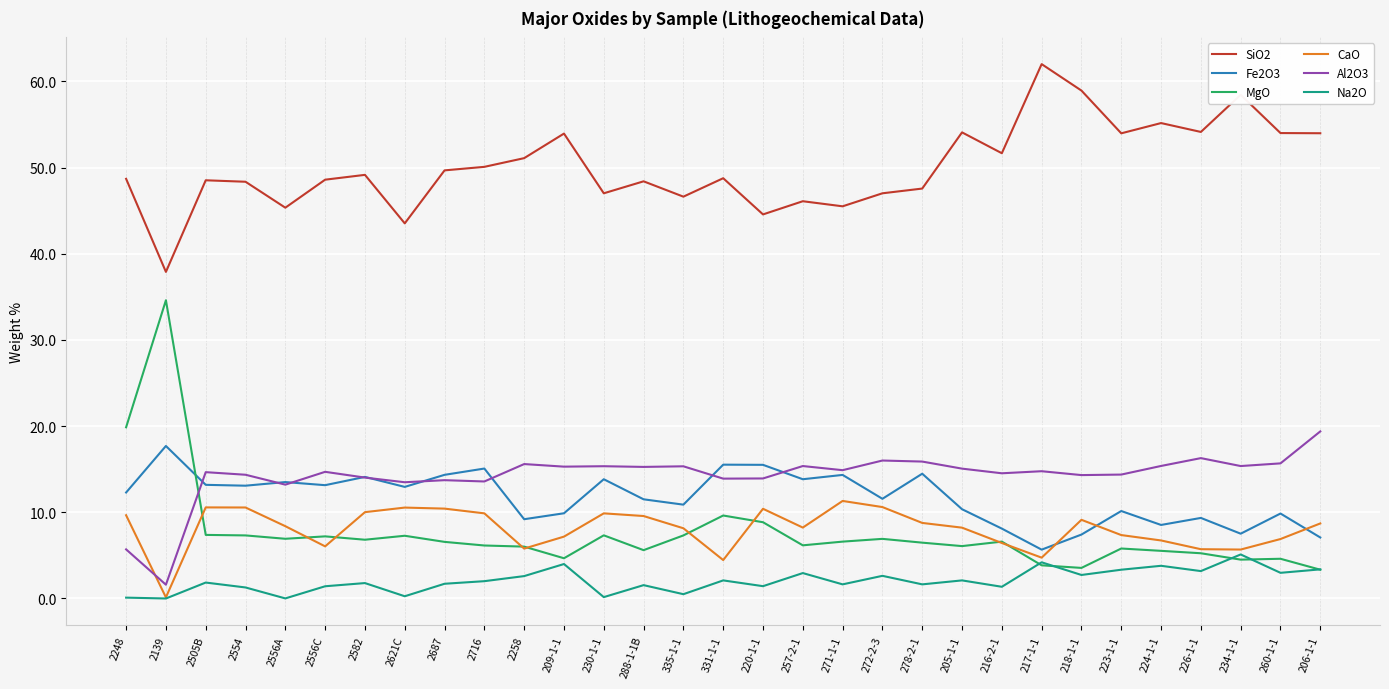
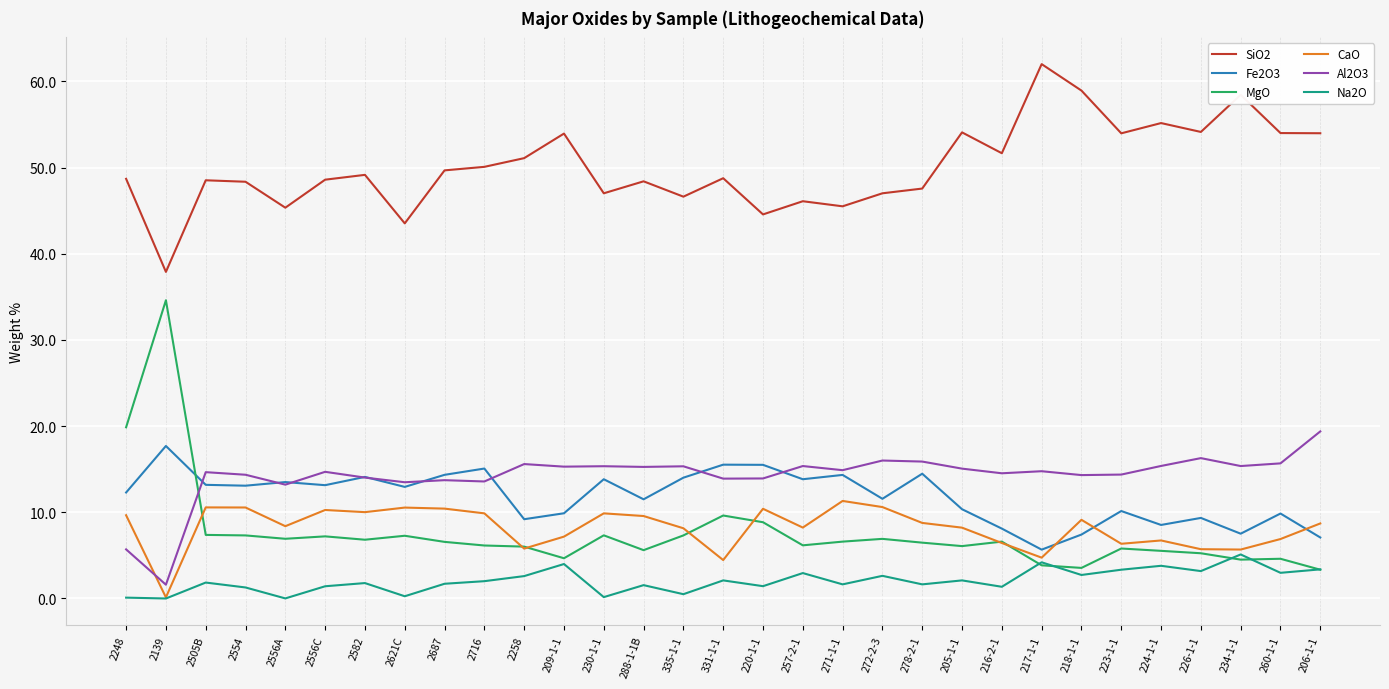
  {
    "SiO2": {
      "2248": 49,
      "2139": 38,
      "2505B": 49,
      "2554": 48,
      "2556A": 45,
      "2556C": 49,
      "2582": 49,
      "2621C": 44,
      "2687": 50,
      "2716": 50,
      "2258": 51,
      "209-1-1": 54,
      "230-1-1": 47,
      "288-1-1B": 48,
      "335-1-1": 47,
      "331-1-1": 49,
      "220-1-1": 45,
      "257-2-1": 46,
      "271-1-1": 46,
      "272-2-3": 47,
      "278-2-1": 48,
      "205-1-1": 54,
      "216-2-1": 52,
      "217-1-1": 62,
      "218-1-1": 59,
      "223-1-1": 54,
      "224-1-1": 55,
      "226-1-1": 54,
      "260-1-1": 54,
      "206-1-1": 54
    },
    "Fe2O3": {
      "2248": 12,
      "2139": 18,
      "2505B": 13,
      "2554": 13,
      "2556A": 14,
      "2556C": 13,
      "2621C": 13,
      "2687": 14,
      "2716": 15,
      "2258": 9,
      "209-1-1": 10,
      "230-1-1": 14,
      "288-1-1B": 12,
-     "335-1-1": 11,
+     "335-1-1": 14,
      "331-1-1": 16,
      "220-1-1": 16,
      "257-2-1": 14,
      "271-1-1": 14,
      "272-2-3": 12,
      "278-2-1": 14,
      "205-1-1": 10,
      "216-2-1": 8,
      "217-1-1": 6,
      "218-1-1": 7,
      "223-1-1": 10,
      "224-1-1": 9,
      "226-1-1": 9,
      "234-1-1": 8,
      "260-1-1": 10,
      "206-1-1": 7
    },
    "CaO": {
      "2248": 10,
      "2505B": 11,
      "2554": 11,
      "2556A": 8,
-     "2556C": 6,
+     "2556C": 10,
      "2582": 10,
      "2621C": 11,
      "2687": 10,
      "2716": 10,
      "209-1-1": 7,
      "230-1-1": 10,
      "288-1-1B": 10,
      "335-1-1": 8,
      "331-1-1": 4,
      "220-1-1": 10,
      "257-2-1": 8,
      "271-1-1": 11,
      "272-2-3": 11,
      "278-2-1": 9,
      "205-1-1": 8,
      "217-1-1": 5,
      "218-1-1": 9,
-     "223-1-1": 7,
+     "223-1-1": 6,
      "224-1-1": 7,
      "226-1-1": 6,
      "234-1-1": 6,
      "260-1-1": 7,
      "206-1-1": 9
    },
    "Al2O3": {
      "2248": 6,
      "2139": 2,
      "2505B": 15,
      "2554": 14,
      "2556A": 13,
      "2556C": 15,
      "2621C": 13,
      "2687": 14,
      "2716": 14,
      "2258": 16,
      "209-1-1": 15,
      "230-1-1": 15,
      "288-1-1B": 15,
      "335-1-1": 15,
      "331-1-1": 14,
      "220-1-1": 14,
      "257-2-1": 15,
      "271-1-1": 15,
      "272-2-3": 16,
      "278-2-1": 16,
      "205-1-1": 15,
      "216-2-1": 15,
      "217-1-1": 15,
      "218-1-1": 14,
      "223-1-1": 14,
      "224-1-1": 15,
      "226-1-1": 16,
      "234-1-1": 15,
      "260-1-1": 16,
      "206-1-1": 19
    }
  }
